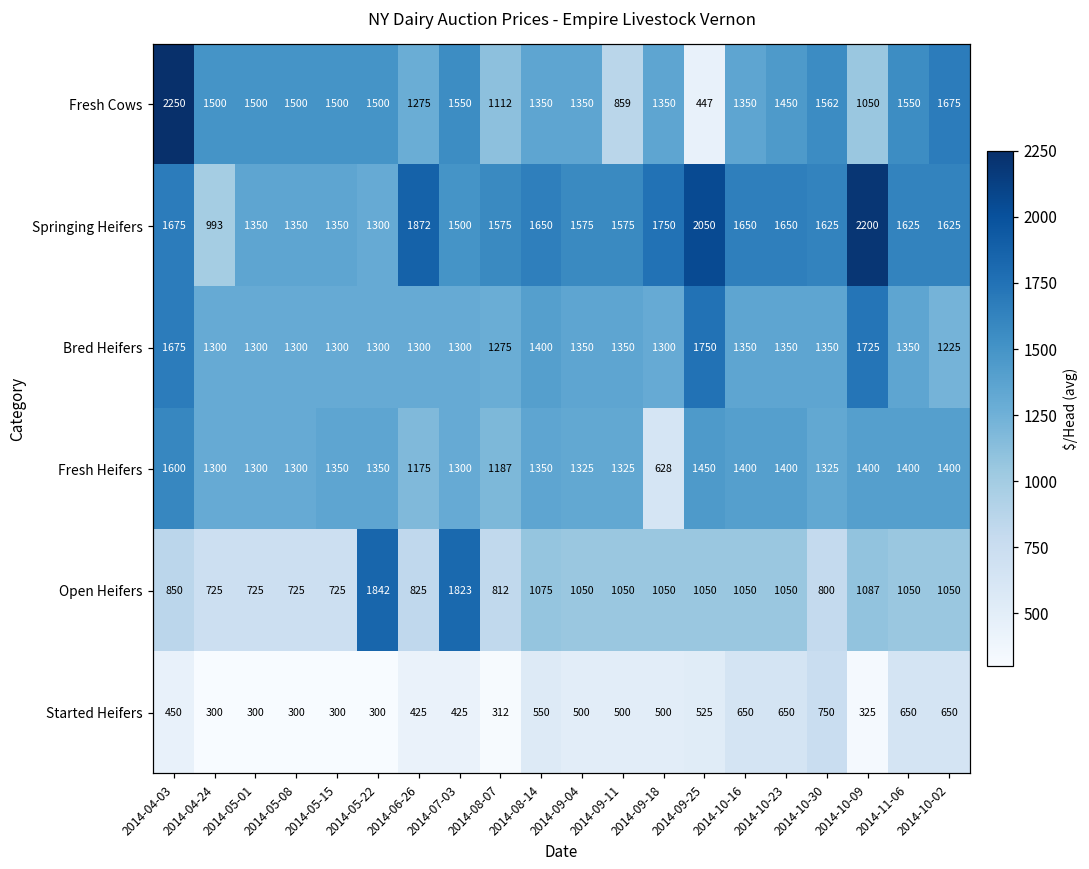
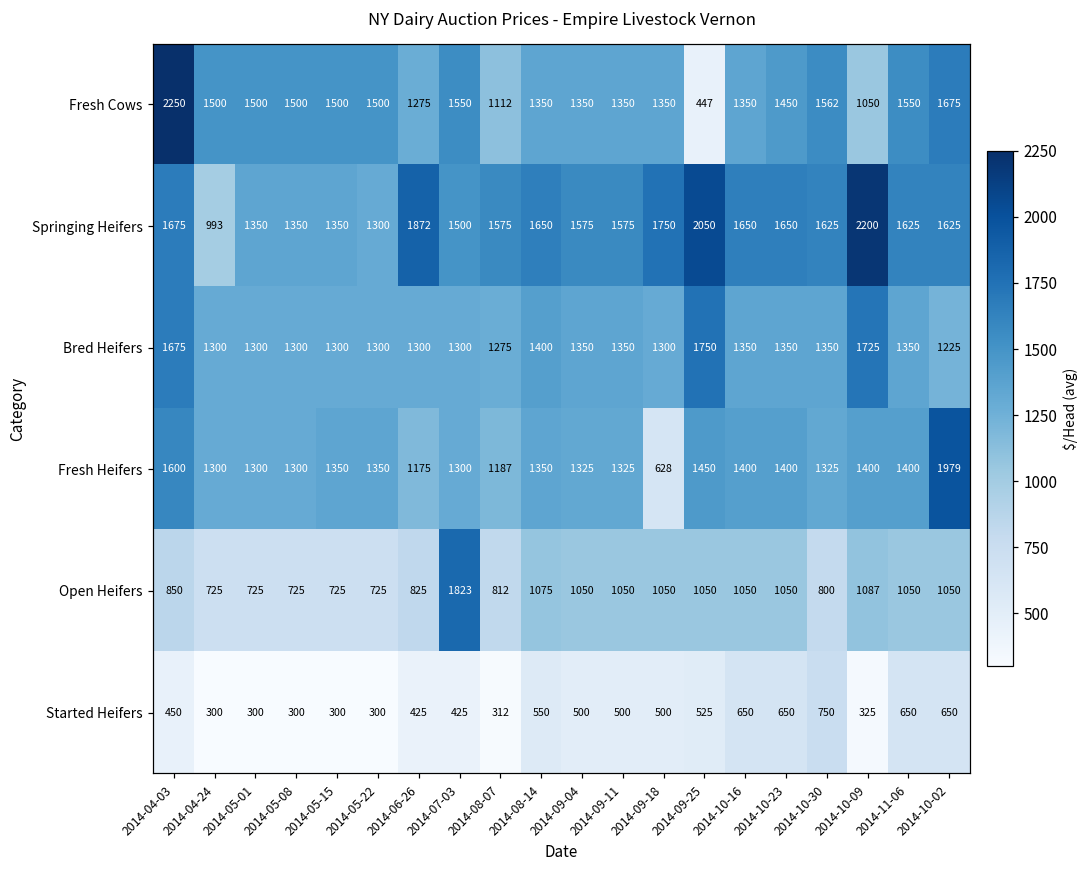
  {
    "Fresh Cows": {
      "2014-04-03": 2250,
      "2014-04-24": 1500,
      "2014-05-01": 1500,
      "2014-05-08": 1500,
      "2014-05-15": 1500,
      "2014-05-22": 1500,
      "2014-06-26": 1275,
      "2014-07-03": 1550,
      "2014-08-07": 1112,
      "2014-08-14": 1350,
      "2014-09-04": 1350,
-     "2014-09-11": 859,
+     "2014-09-11": 1350,
      "2014-09-18": 1350,
      "2014-09-25": 447,
      "2014-10-16": 1350,
      "2014-10-23": 1450,
      "2014-10-30": 1562,
      "2014-10-09": 1050,
      "2014-11-06": 1550,
      "2014-10-02": 1675
    },
    "Springing Heifers": {
      "2014-04-03": 1675,
      "2014-04-24": 993,
      "2014-05-01": 1350,
      "2014-05-08": 1350,
      "2014-05-15": 1350,
      "2014-05-22": 1300,
      "2014-06-26": 1872,
      "2014-07-03": 1500,
      "2014-08-07": 1575,
      "2014-08-14": 1650,
      "2014-09-04": 1575,
      "2014-09-11": 1575,
      "2014-09-18": 1750,
      "2014-09-25": 2050,
      "2014-10-16": 1650,
      "2014-10-23": 1650,
      "2014-10-30": 1625,
      "2014-10-09": 2200,
      "2014-11-06": 1625,
      "2014-10-02": 1625
    },
    "Bred Heifers": {
      "2014-04-03": 1675,
      "2014-04-24": 1300,
      "2014-05-01": 1300,
      "2014-05-08": 1300,
      "2014-05-15": 1300,
      "2014-05-22": 1300,
      "2014-06-26": 1300,
      "2014-07-03": 1300,
      "2014-08-07": 1275,
      "2014-08-14": 1400,
      "2014-09-04": 1350,
      "2014-09-11": 1350,
      "2014-09-18": 1300,
      "2014-09-25": 1750,
      "2014-10-16": 1350,
      "2014-10-23": 1350,
      "2014-10-30": 1350,
      "2014-10-09": 1725,
      "2014-11-06": 1350,
      "2014-10-02": 1225
    },
    "Fresh Heifers": {
      "2014-04-03": 1600,
      "2014-04-24": 1300,
      "2014-05-01": 1300,
      "2014-05-08": 1300,
      "2014-05-15": 1350,
      "2014-05-22": 1350,
      "2014-06-26": 1175,
      "2014-07-03": 1300,
      "2014-08-07": 1187,
      "2014-08-14": 1350,
      "2014-09-04": 1325,
      "2014-09-11": 1325,
      "2014-09-18": 628,
      "2014-09-25": 1450,
      "2014-10-16": 1400,
      "2014-10-23": 1400,
      "2014-10-30": 1325,
      "2014-10-09": 1400,
      "2014-11-06": 1400,
-     "2014-10-02": 1400
+     "2014-10-02": 1979
    },
    "Open Heifers": {
      "2014-04-03": 850,
      "2014-04-24": 725,
      "2014-05-01": 725,
      "2014-05-08": 725,
      "2014-05-15": 725,
-     "2014-05-22": 1842,
+     "2014-05-22": 725,
      "2014-06-26": 825,
      "2014-07-03": 1823,
      "2014-08-07": 812,
      "2014-08-14": 1075,
      "2014-09-04": 1050,
      "2014-09-11": 1050,
      "2014-09-18": 1050,
      "2014-09-25": 1050,
      "2014-10-16": 1050,
      "2014-10-23": 1050,
      "2014-10-30": 800,
      "2014-10-09": 1087,
      "2014-11-06": 1050,
      "2014-10-02": 1050
    },
    "Started Heifers": {
      "2014-04-03": 450,
      "2014-04-24": 300,
      "2014-05-01": 300,
      "2014-05-08": 300,
      "2014-05-15": 300,
      "2014-05-22": 300,
      "2014-06-26": 425,
      "2014-07-03": 425,
      "2014-08-07": 312,
      "2014-08-14": 550,
      "2014-09-04": 500,
      "2014-09-11": 500,
      "2014-09-18": 500,
      "2014-09-25": 525,
      "2014-10-16": 650,
      "2014-10-23": 650,
      "2014-10-30": 750,
      "2014-10-09": 325,
      "2014-11-06": 650,
      "2014-10-02": 650
    }
  }
